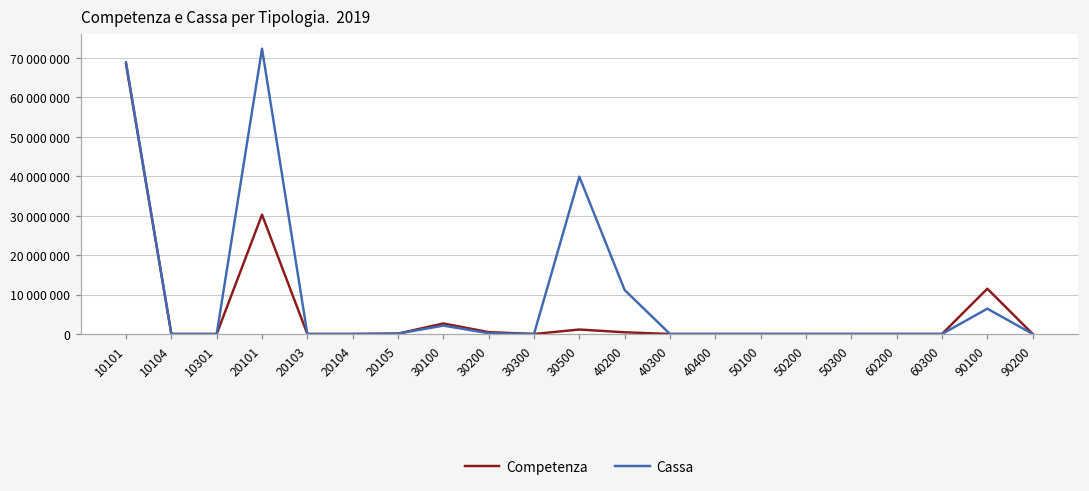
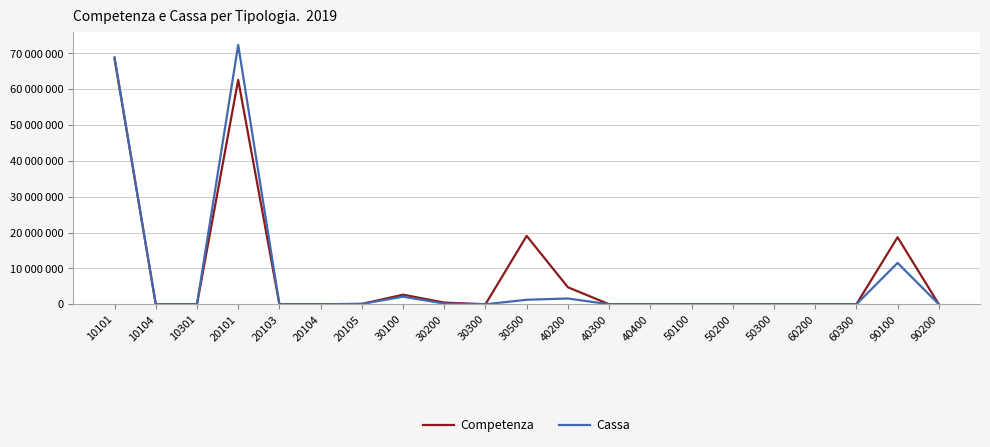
  {
    "Competenza": {
-     "20101": 30000000,
-     "30500": 1000000,
-     "40200": 0,
-     "90100": 11000000
+     "20101": 63000000,
+     "30500": 19000000,
+     "40200": 5000000,
+     "90100": 19000000
    },
    "Cassa": {
      "20101": 72000000,
-     "30500": 40000000,
-     "40200": 11000000,
-     "90100": 6000000
+     "30500": 1000000,
+     "40200": 2000000,
+     "90100": 12000000
    }
  }
